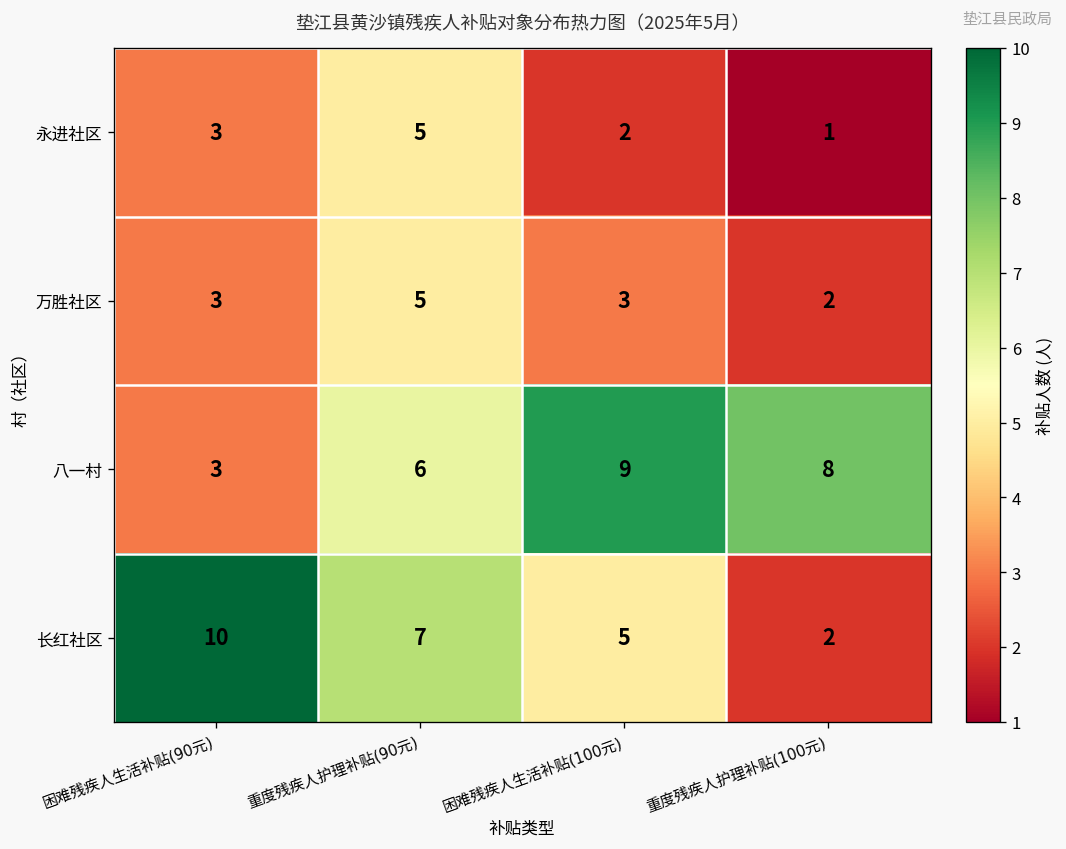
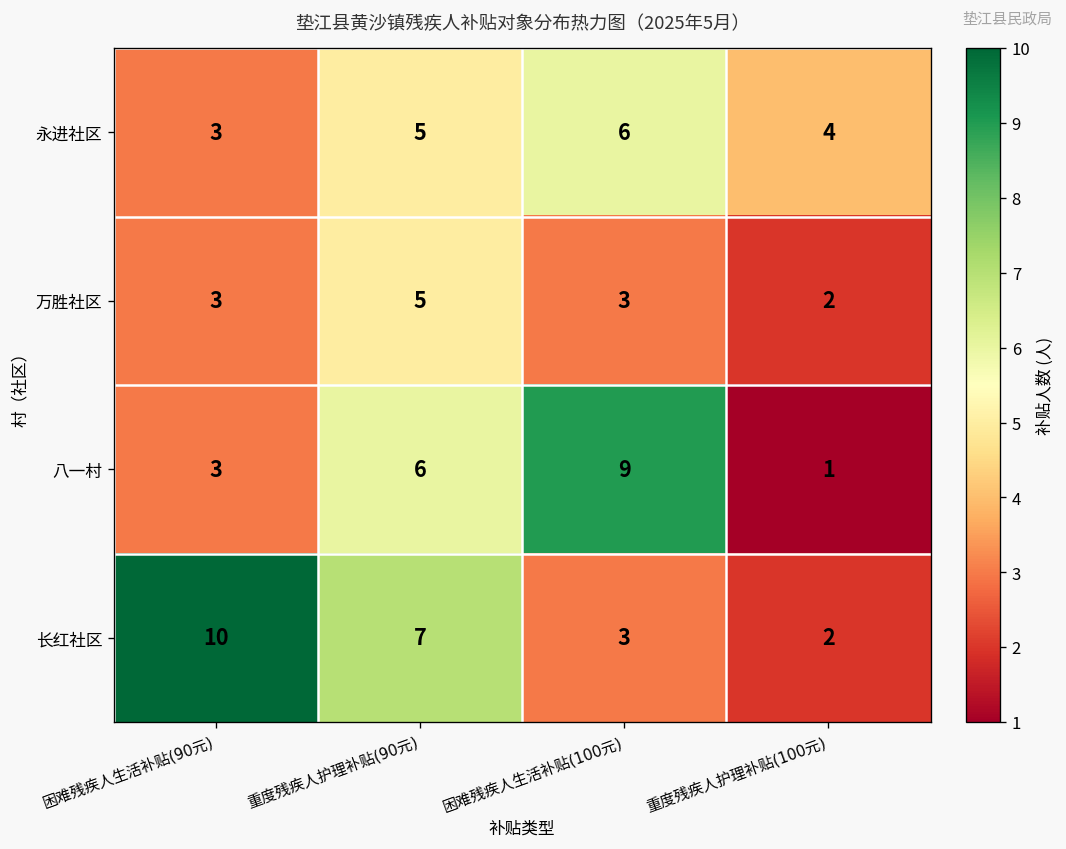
  {
    "永进社区": {
      "困难残疾人生活补贴(90元)": 3,
      "重度残疾人护理补贴(90元)": 5,
-     "困难残疾人生活补贴(100元)": 2,
-     "重度残疾人护理补贴(100元)": 1
+     "困难残疾人生活补贴(100元)": 6,
+     "重度残疾人护理补贴(100元)": 4
    },
    "万胜社区": {
      "困难残疾人生活补贴(90元)": 3,
      "重度残疾人护理补贴(90元)": 5,
      "困难残疾人生活补贴(100元)": 3,
      "重度残疾人护理补贴(100元)": 2
    },
    "八一村": {
      "困难残疾人生活补贴(90元)": 3,
      "重度残疾人护理补贴(90元)": 6,
      "困难残疾人生活补贴(100元)": 9,
-     "重度残疾人护理补贴(100元)": 8
+     "重度残疾人护理补贴(100元)": 1
    },
    "长红社区": {
      "困难残疾人生活补贴(90元)": 10,
      "重度残疾人护理补贴(90元)": 7,
-     "困难残疾人生活补贴(100元)": 5,
+     "困难残疾人生活补贴(100元)": 3,
      "重度残疾人护理补贴(100元)": 2
    }
  }
